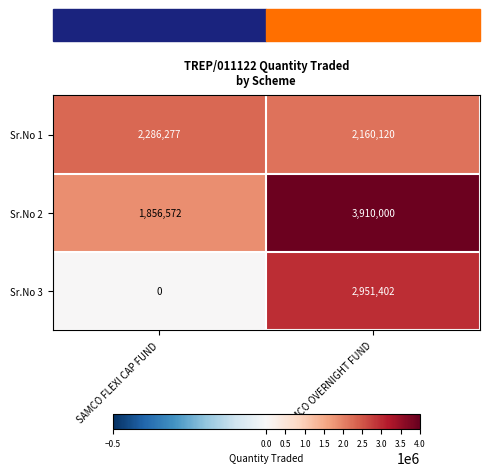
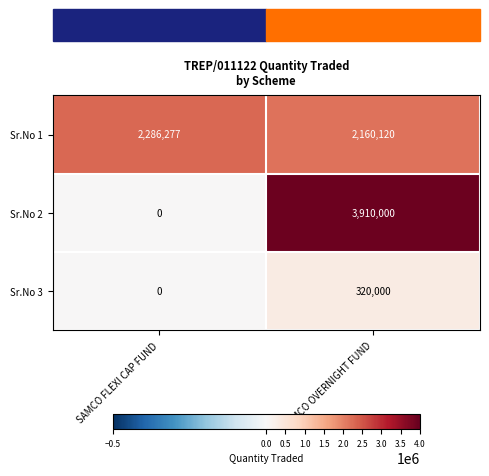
  {
    "Sr.No 1": {
      "SAMCO FLEXI CAP FUND": "2,286,277",
      "SAMCO OVERNIGHT FUND": "2,160,120"
    },
    "Sr.No 2": {
-     "SAMCO FLEXI CAP FUND": "1,856,572",
+     "SAMCO FLEXI CAP FUND": "0",
      "SAMCO OVERNIGHT FUND": "3,910,000"
    },
    "Sr.No 3": {
      "SAMCO FLEXI CAP FUND": "0",
-     "SAMCO OVERNIGHT FUND": "2,951,402"
+     "SAMCO OVERNIGHT FUND": "320,000"
    }
  }
